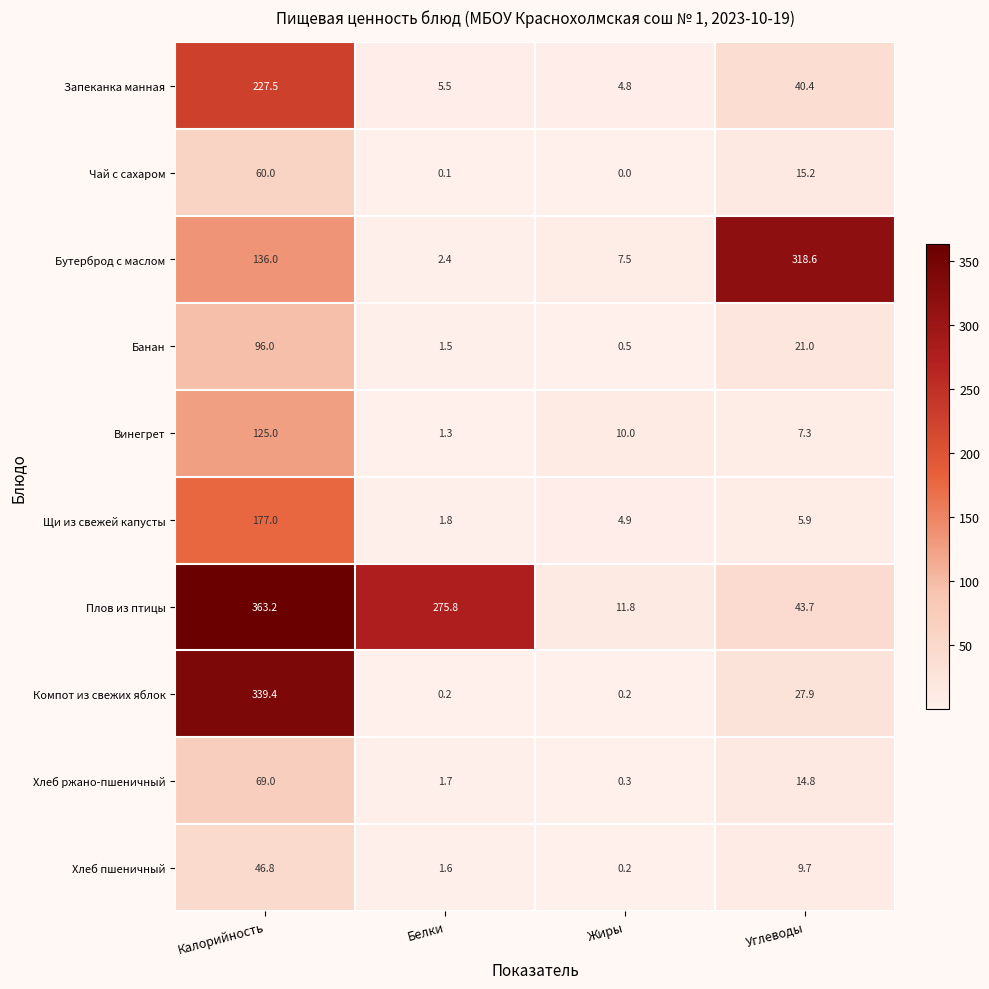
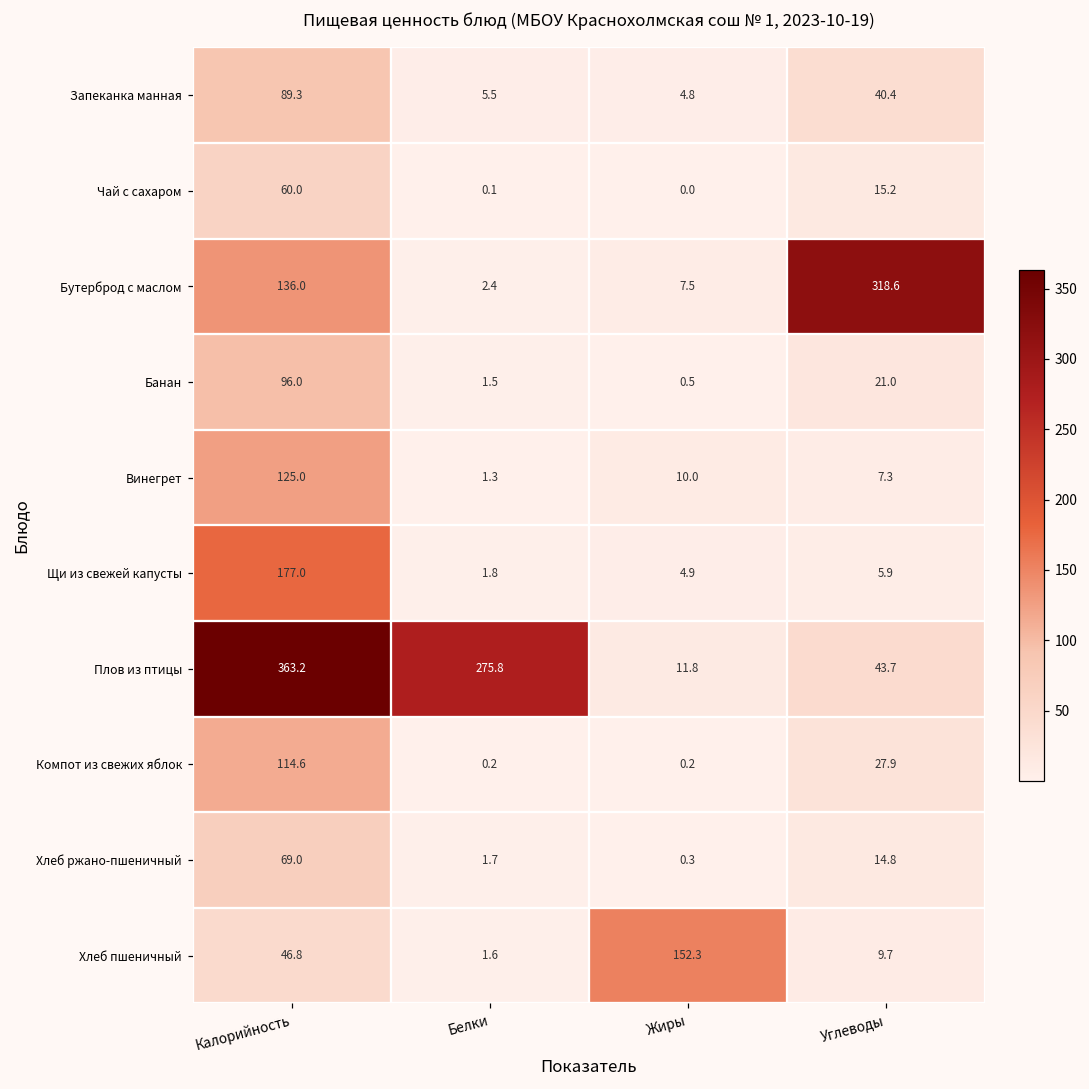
  {
    "Запеканка манная": {
-     "Калорийность": 227.5,
+     "Калорийность": 89.3,
      "Белки": 5.5,
      "Жиры": 4.8,
      "Углеводы": 40.4
    },
    "Чай с сахаром": {
      "Калорийность": 60.0,
      "Белки": 0.1,
      "Жиры": 0.0,
      "Углеводы": 15.2
    },
    "Бутерброд с маслом": {
      "Калорийность": 136.0,
      "Белки": 2.4,
      "Жиры": 7.5,
      "Углеводы": 318.6
    },
    "Банан": {
      "Калорийность": 96.0,
      "Белки": 1.5,
      "Жиры": 0.5,
      "Углеводы": 21.0
    },
    "Винегрет": {
      "Калорийность": 125.0,
      "Белки": 1.3,
      "Жиры": 10.0,
      "Углеводы": 7.3
    },
    "Щи из свежей капусты": {
      "Калорийность": 177.0,
      "Белки": 1.8,
      "Жиры": 4.9,
      "Углеводы": 5.9
    },
    "Плов из птицы": {
      "Калорийность": 363.2,
      "Белки": 275.8,
      "Жиры": 11.8,
      "Углеводы": 43.7
    },
    "Компот из свежих яблок": {
-     "Калорийность": 339.4,
+     "Калорийность": 114.6,
      "Белки": 0.2,
      "Жиры": 0.2,
      "Углеводы": 27.9
    },
    "Хлеб ржано-пшеничный": {
      "Калорийность": 69.0,
      "Белки": 1.7,
      "Жиры": 0.3,
      "Углеводы": 14.8
    },
    "Хлеб пшеничный": {
      "Калорийность": 46.8,
      "Белки": 1.6,
-     "Жиры": 0.2,
+     "Жиры": 152.3,
      "Углеводы": 9.7
    }
  }
